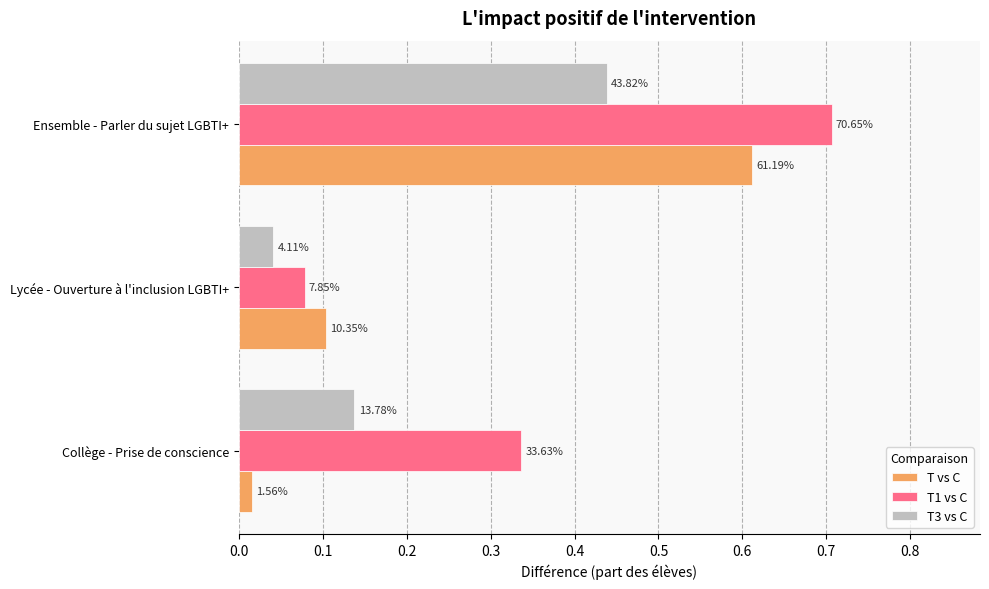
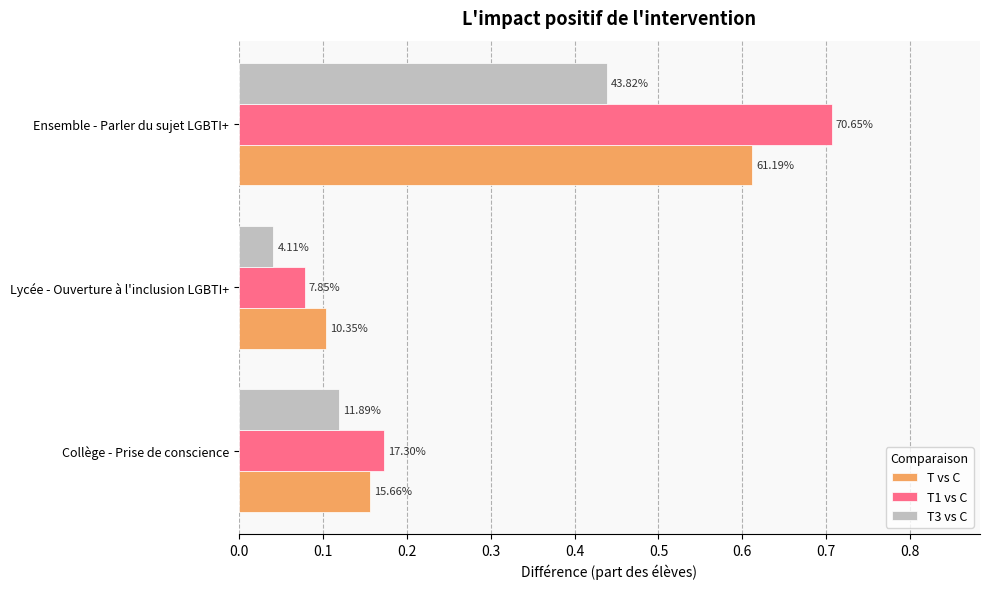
  {
    "T vs C": {
      "Ensemble - Parler du sujet LGBTI+": "61.19%",
      "Lycée - Ouverture à l'inclusion LGBTI+": "10.35%",
-     "Collège - Prise de conscience": "1.56%"
+     "Collège - Prise de conscience": "15.66%"
    },
    "T1 vs C": {
      "Ensemble - Parler du sujet LGBTI+": "70.65%",
      "Lycée - Ouverture à l'inclusion LGBTI+": "7.85%",
-     "Collège - Prise de conscience": "33.63%"
+     "Collège - Prise de conscience": "17.30%"
    },
    "T3 vs C": {
      "Ensemble - Parler du sujet LGBTI+": "43.82%",
      "Lycée - Ouverture à l'inclusion LGBTI+": "4.11%",
-     "Collège - Prise de conscience": "13.78%"
+     "Collège - Prise de conscience": "11.89%"
    }
  }
